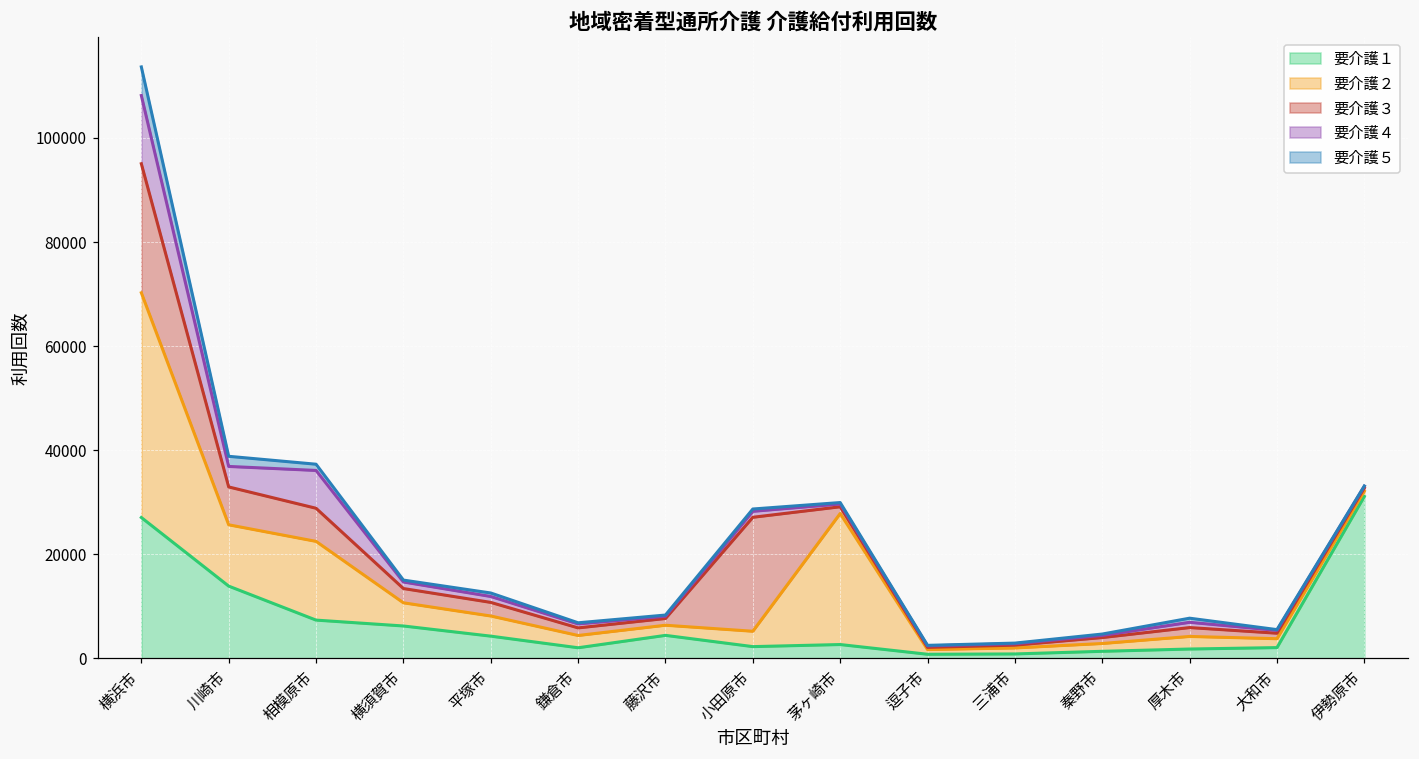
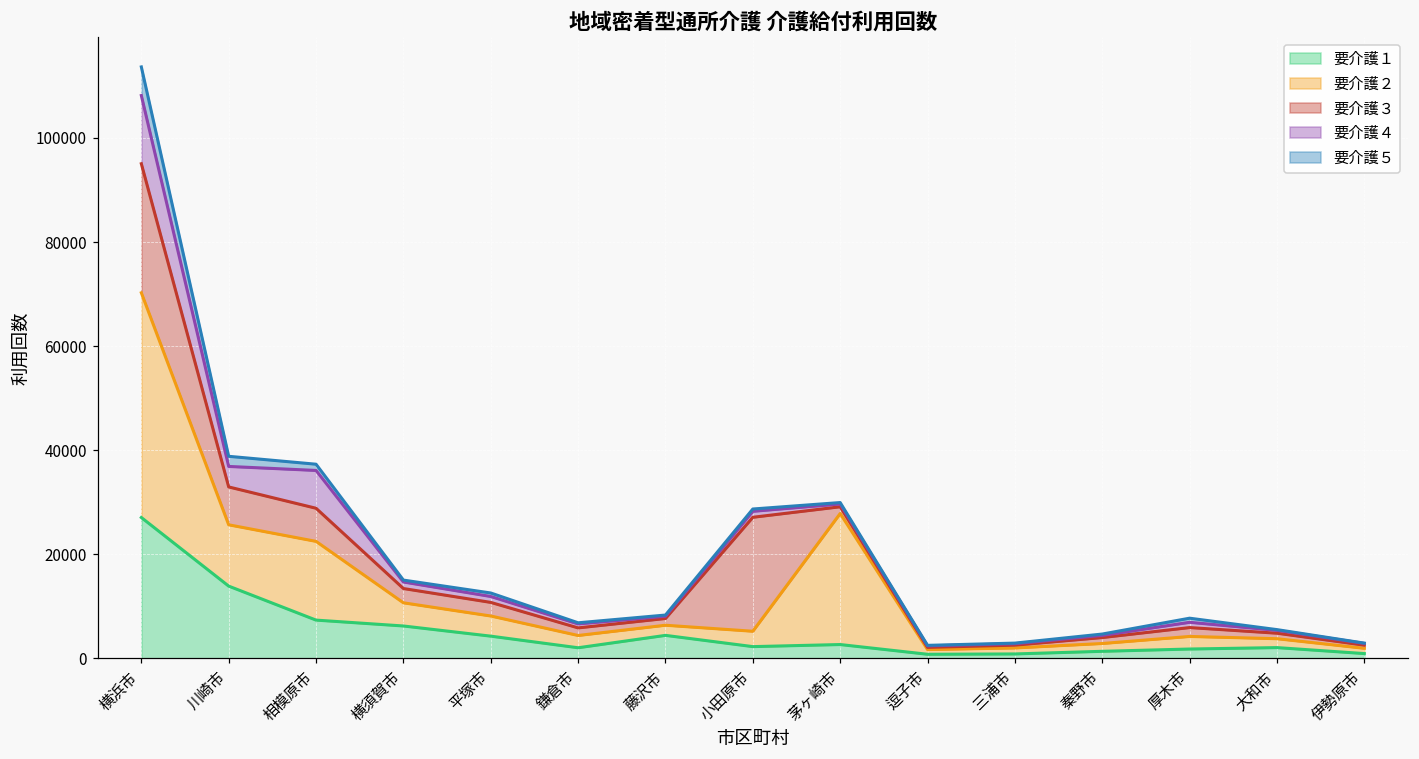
  {
    "要介護１": {
      "横浜市": 27000,
      "川崎市": 14000,
      "相模原市": 7000,
      "横須賀市": 6000,
      "平塚市": 4000,
      "鎌倉市": 2000,
      "藤沢市": 4000,
      "小田原市": 2000,
      "茅ヶ崎市": 3000,
      "逗子市": 1000,
      "三浦市": 1000,
      "秦野市": 1000,
      "厚木市": 2000,
      "大和市": 2000,
-     "伊勢原市": 31000
+     "伊勢原市": 1000
    },
    "要介護２": {
      "横浜市": 43000,
      "川崎市": 12000,
      "相模原市": 15000,
      "横須賀市": 4000,
      "平塚市": 4000,
      "鎌倉市": 2000,
      "藤沢市": 2000,
      "小田原市": 3000,
      "茅ヶ崎市": 25000,
      "秦野市": 1000,
      "厚木市": 2000,
      "大和市": 2000,
      "伊勢原市": 1000
    },
    "要介護３": {
      "横浜市": 25000,
      "川崎市": 7000,
      "相模原市": 6000,
      "横須賀市": 3000,
      "平塚市": 3000,
      "鎌倉市": 1000,
      "小田原市": 22000,
      "厚木市": 2000,
      "大和市": 1000
    },
    "要介護４": {
      "横浜市": 13000,
      "川崎市": 4000,
      "相模原市": 7000,
      "平塚市": 1000,
      "厚木市": 1000
    },
    "要介護５": {
      "横浜市": 5000,
      "川崎市": 2000,
      "相模原市": 1000,
      "平塚市": 1000,
      "厚木市": 1000
    }
  }
